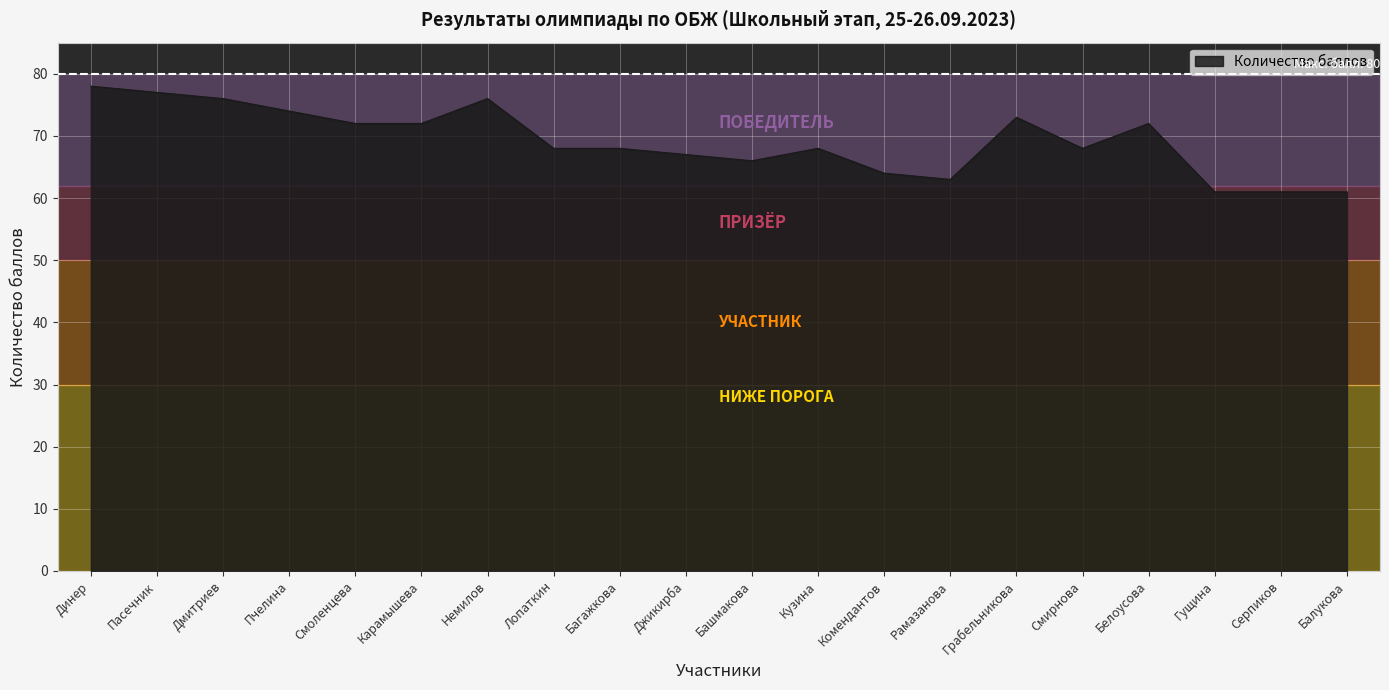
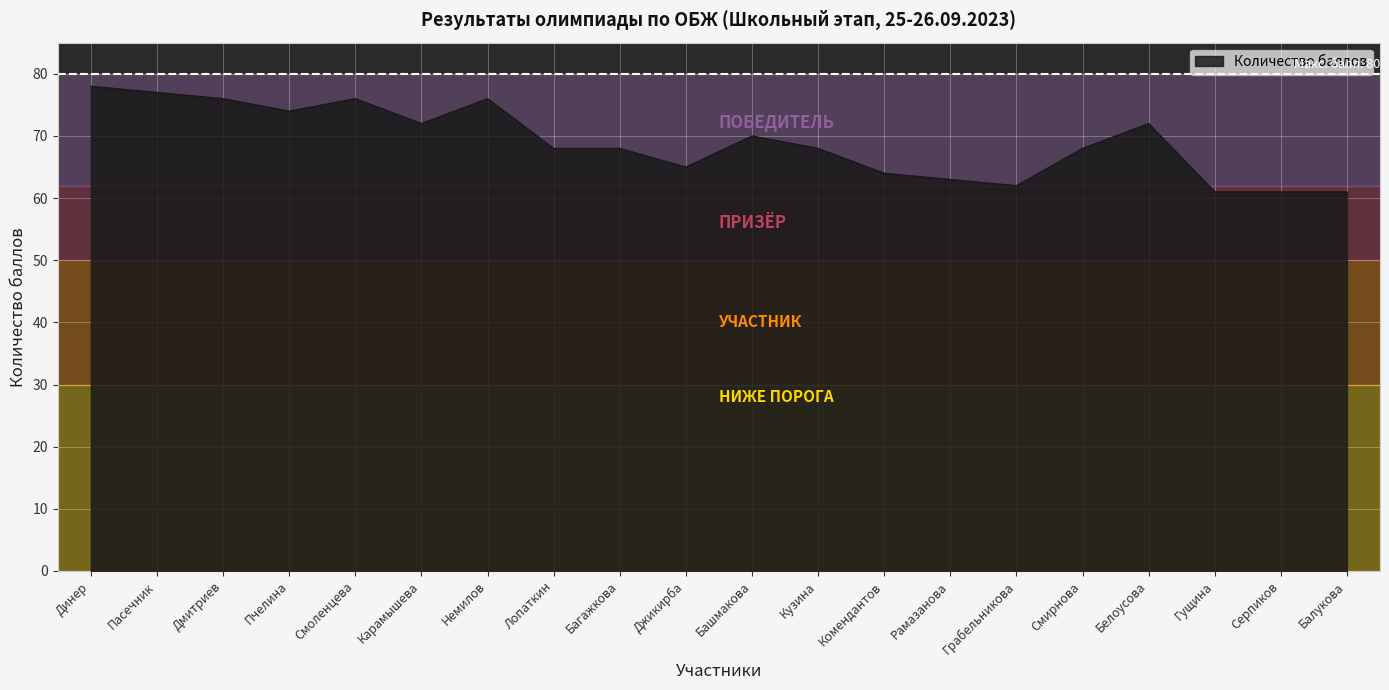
  {
    "Динер": 78,
    "Пасечник": 77,
    "Дмитриев": 76,
    "Пчелина": 74,
-   "Смоленцева": 72,
+   "Смоленцева": 76,
    "Карамышева": 72,
    "Немилов": 76,
    "Лопаткин": 68,
    "Багажкова": 68,
-   "Джикирба": 67,
-   "Башмакова": 66,
+   "Джикирба": 65,
+   "Башмакова": 70,
    "Кузина": 68,
    "Комендантов": 64,
    "Рамазанова": 63,
-   "Грабельникова": 73,
+   "Грабельникова": 62,
    "Смирнова": 68,
    "Белоусова": 72,
    "Гущина": 61,
    "Серпиков": 61,
    "Балукова": 61
  }
